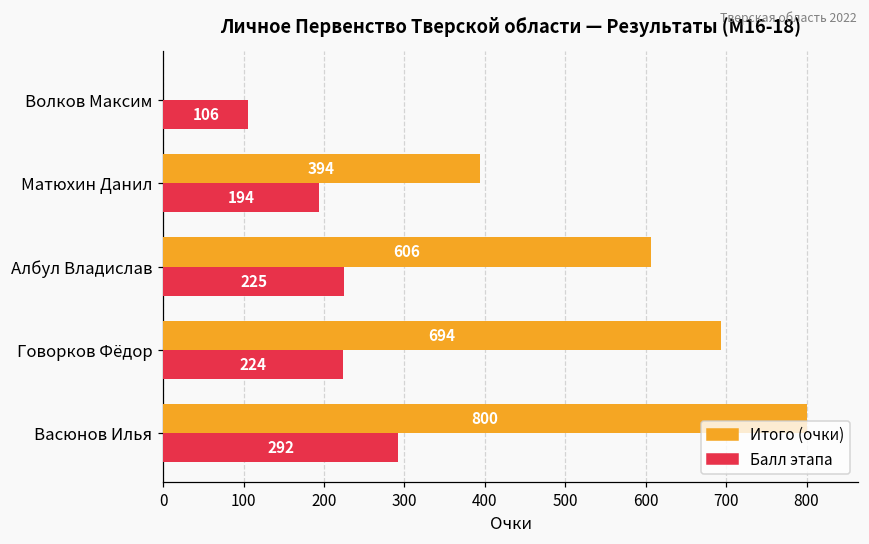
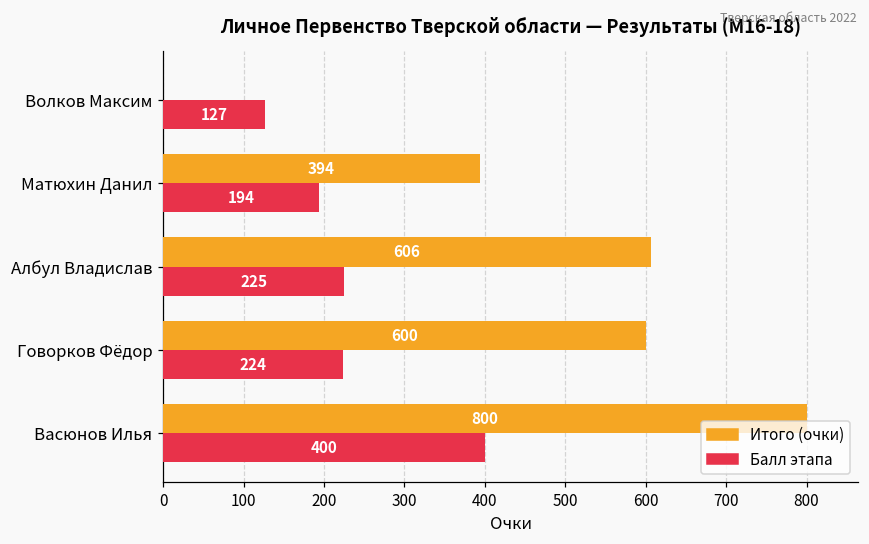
  {
    "Итого (очки)": {
      "Матюхин Данил": 394,
      "Албул Владислав": 606,
-     "Говорков Фёдор": 694,
+     "Говорков Фёдор": 600,
      "Васюнов Илья": 800
    },
    "Балл этапа": {
-     "Волков Максим": 106,
+     "Волков Максим": 127,
      "Матюхин Данил": 194,
      "Албул Владислав": 225,
      "Говорков Фёдор": 224,
-     "Васюнов Илья": 292
+     "Васюнов Илья": 400
    }
  }
